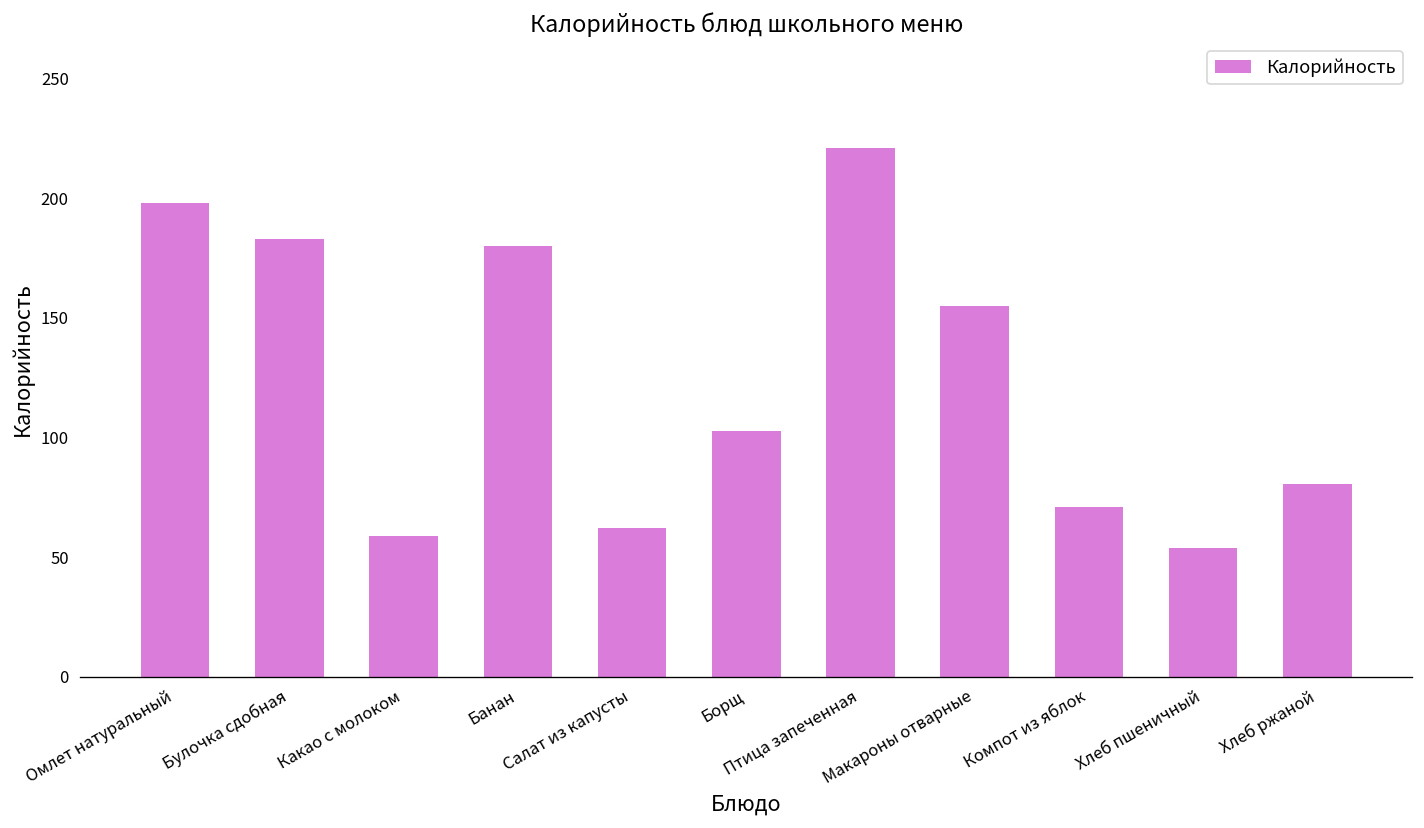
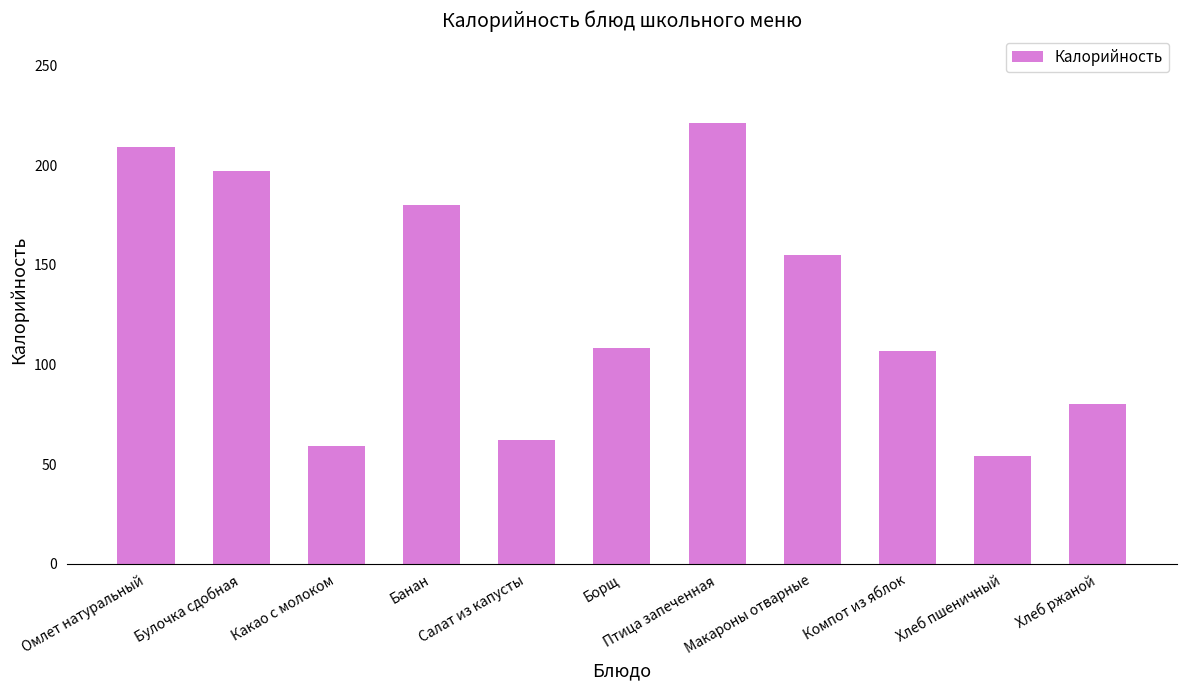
  {
-   "Омлет натуральный": 198,
-   "Булочка сдобная": 183,
+   "Омлет натуральный": 209,
+   "Булочка сдобная": 197,
    "Какао с молоком": 59,
    "Банан": 180,
    "Салат из капусты": 62,
-   "Борщ": 103,
+   "Борщ": 109,
    "Птица запеченная": 221,
    "Макароны отварные": 155,
-   "Компот из яблок": 71,
+   "Компот из яблок": 107,
    "Хлеб пшеничный": 54,
    "Хлеб ржаной": 80
  }
